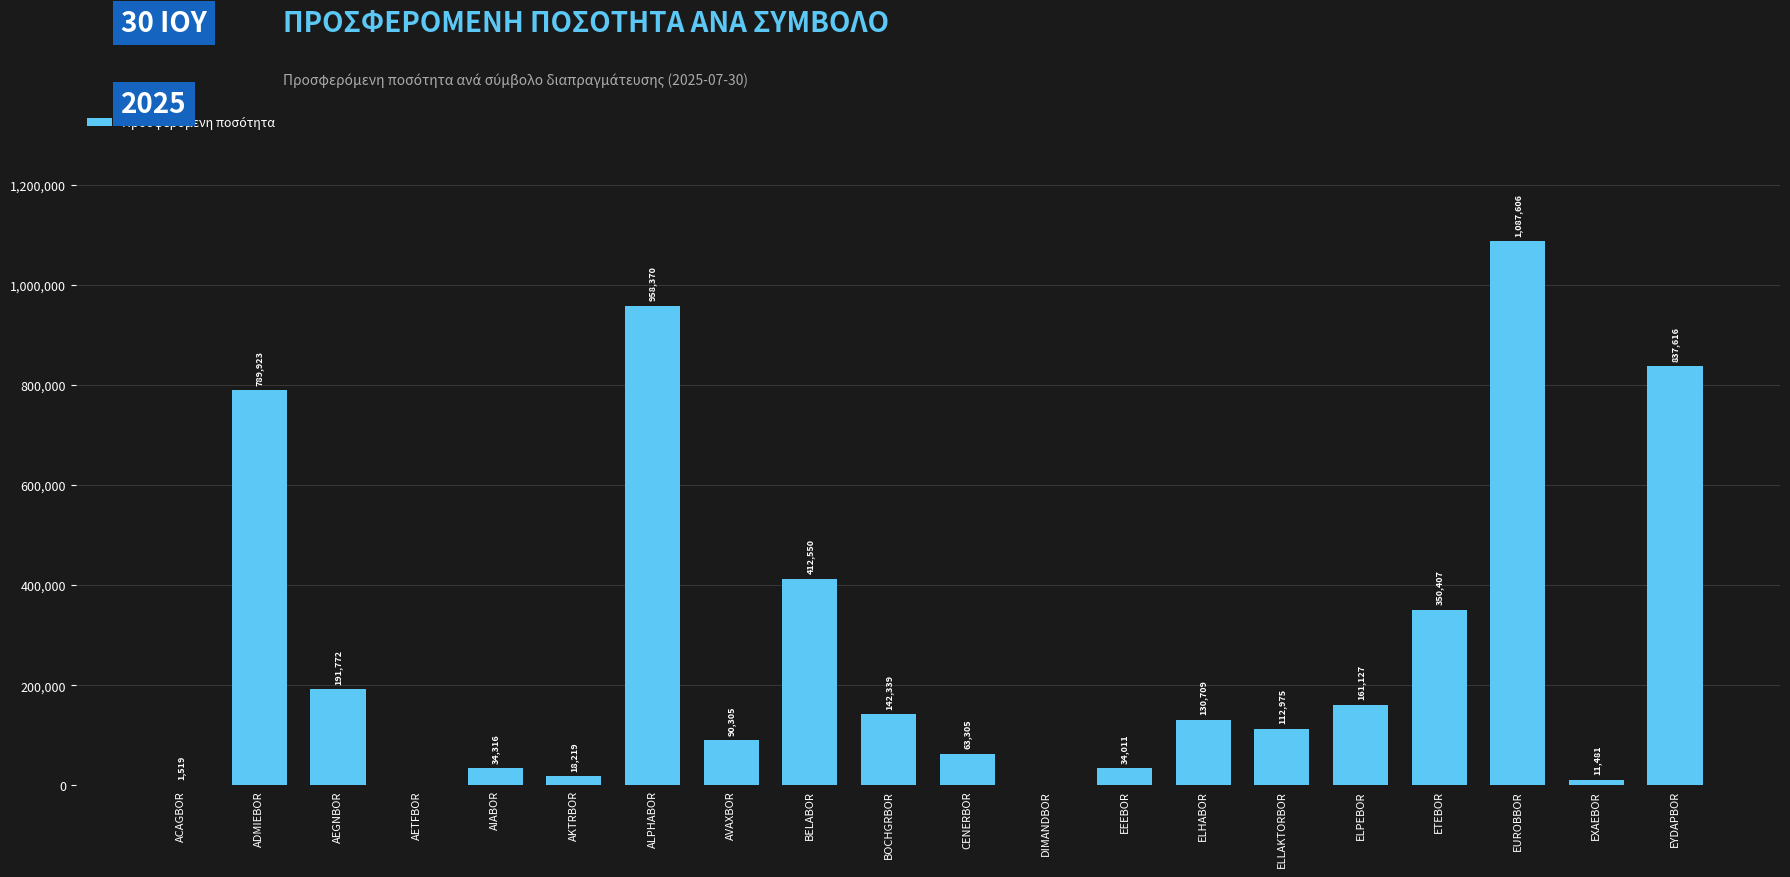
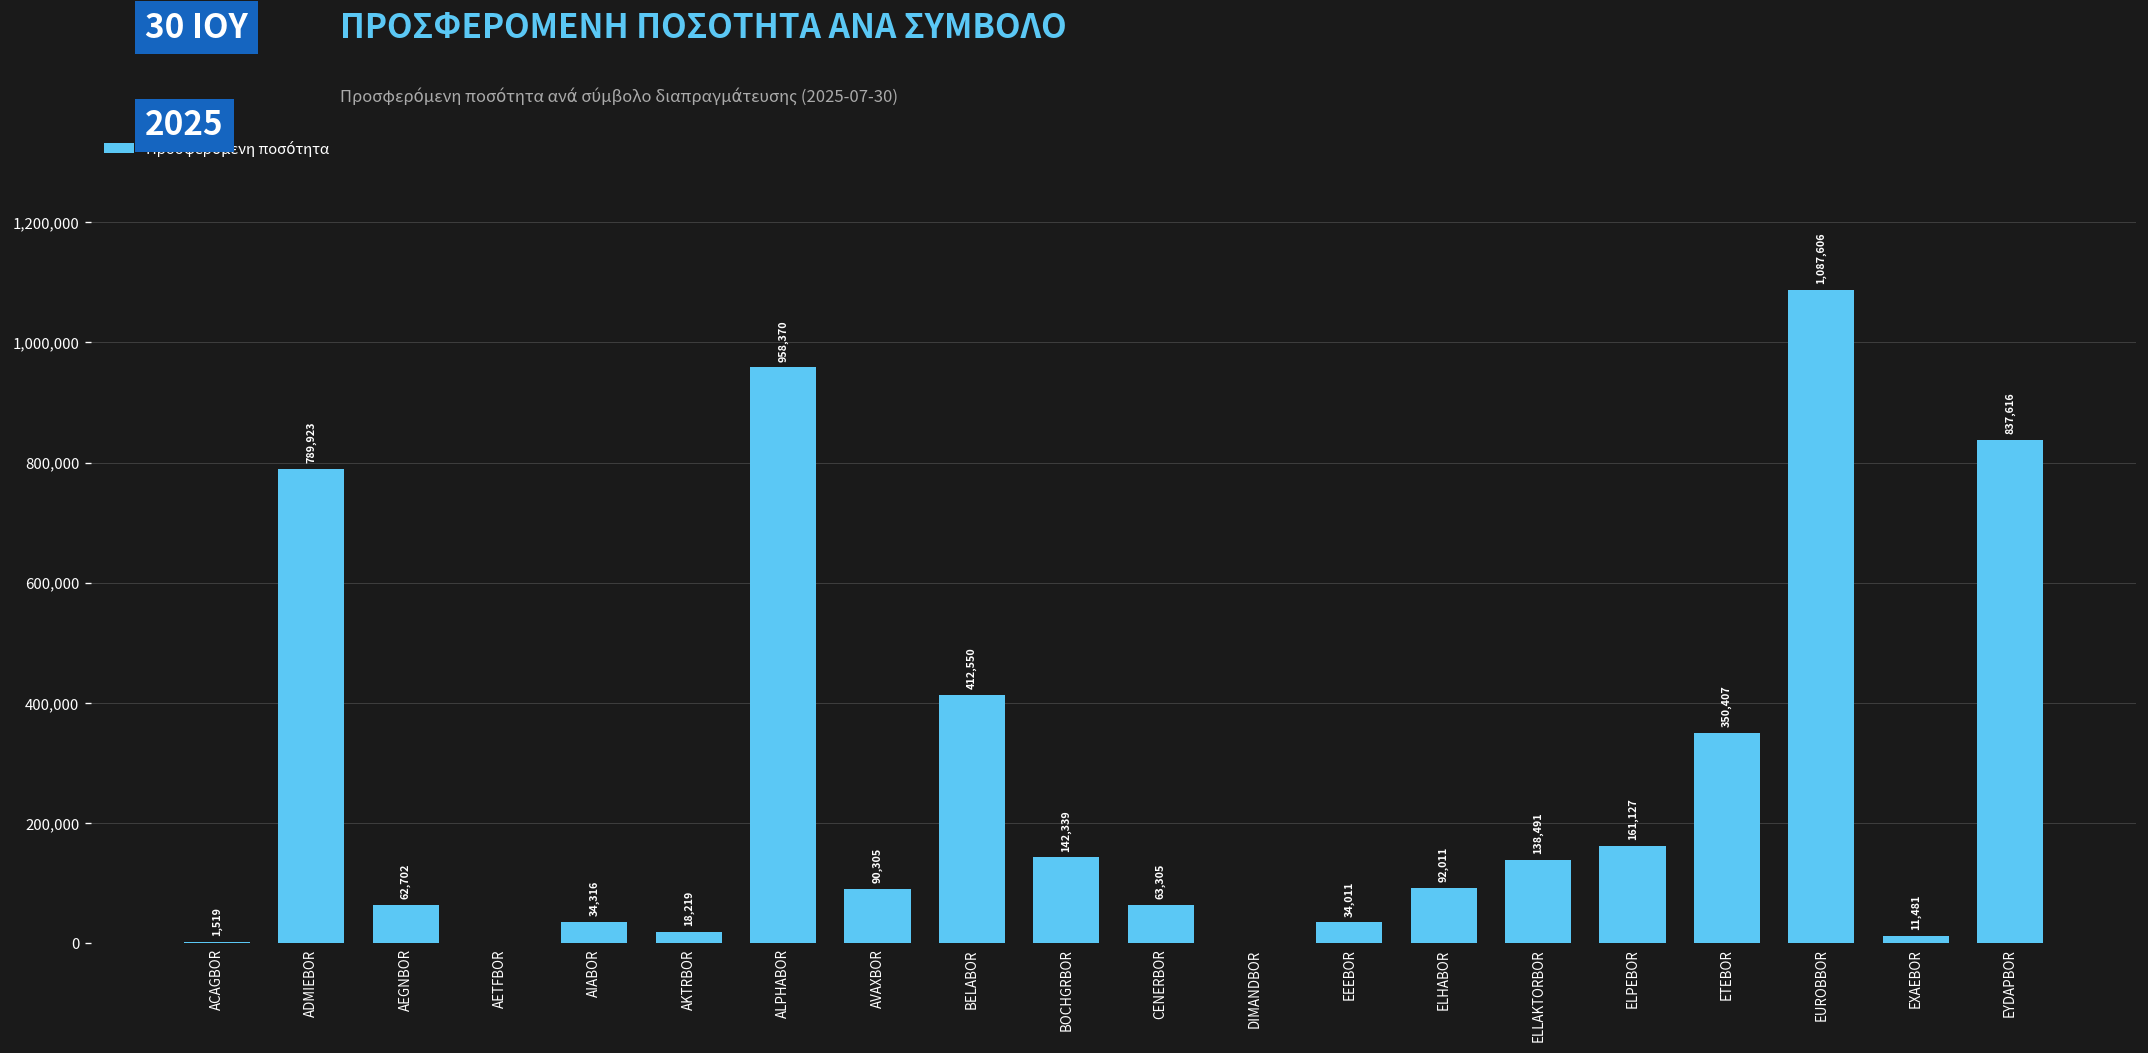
  {
    "ACAGBOR": "1,519",
    "ADMIEBOR": "789,923",
-   "AEGNBOR": "191,772",
+   "AEGNBOR": "62,702",
    "AIABOR": "34,316",
    "AKTRBOR": "18,219",
    "ALPHABOR": "958,370",
    "AVAXBOR": "90,305",
    "BELABOR": "412,550",
    "BOCHGRBOR": "142,339",
    "CENERBOR": "63,305",
    "EEEBOR": "34,011",
-   "ELHABOR": "130,709",
-   "ELLAKTORBOR": "112,975",
+   "ELHABOR": "92,011",
+   "ELLAKTORBOR": "138,491",
    "ELPEBOR": "161,127",
    "ETEBOR": "350,407",
    "EUROBBOR": "1,087,606",
    "EXAEBOR": "11,481",
    "EYDAPBOR": "837,616"
  }
